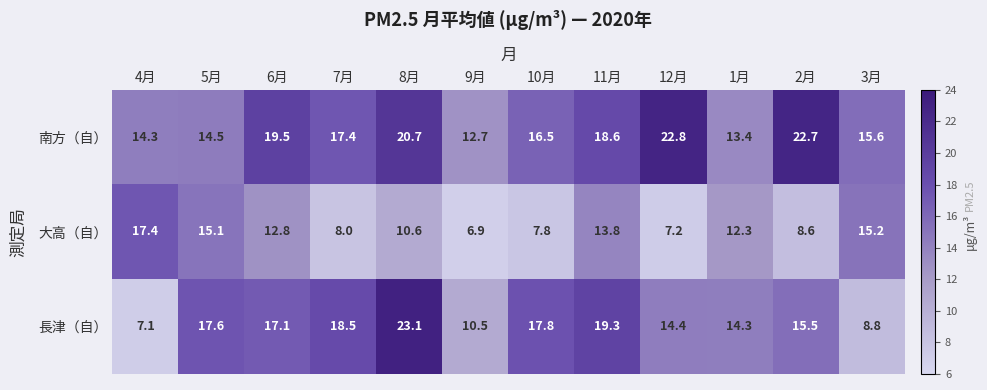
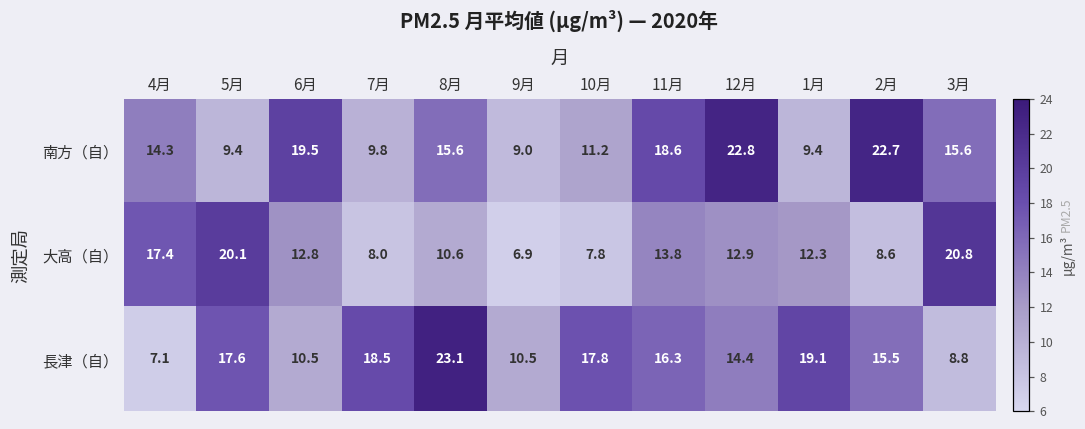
  {
    "南方（自）": {
      "4月": 14.3,
-     "5月": 14.5,
+     "5月": 9.4,
      "6月": 19.5,
-     "7月": 17.4,
-     "8月": 20.7,
-     "9月": 12.7,
-     "10月": 16.5,
+     "7月": 9.8,
+     "8月": 15.6,
+     "9月": 9.0,
+     "10月": 11.2,
      "11月": 18.6,
      "12月": 22.8,
-     "1月": 13.4,
+     "1月": 9.4,
      "2月": 22.7,
      "3月": 15.6
    },
    "大高（自）": {
      "4月": 17.4,
-     "5月": 15.1,
+     "5月": 20.1,
      "6月": 12.8,
      "7月": 8.0,
      "8月": 10.6,
      "9月": 6.9,
      "10月": 7.8,
      "11月": 13.8,
-     "12月": 7.2,
+     "12月": 12.9,
      "1月": 12.3,
      "2月": 8.6,
-     "3月": 15.2
+     "3月": 20.8
    },
    "長津（自）": {
      "4月": 7.1,
      "5月": 17.6,
-     "6月": 17.1,
+     "6月": 10.5,
      "7月": 18.5,
      "8月": 23.1,
      "9月": 10.5,
      "10月": 17.8,
-     "11月": 19.3,
+     "11月": 16.3,
      "12月": 14.4,
-     "1月": 14.3,
+     "1月": 19.1,
      "2月": 15.5,
      "3月": 8.8
    }
  }
